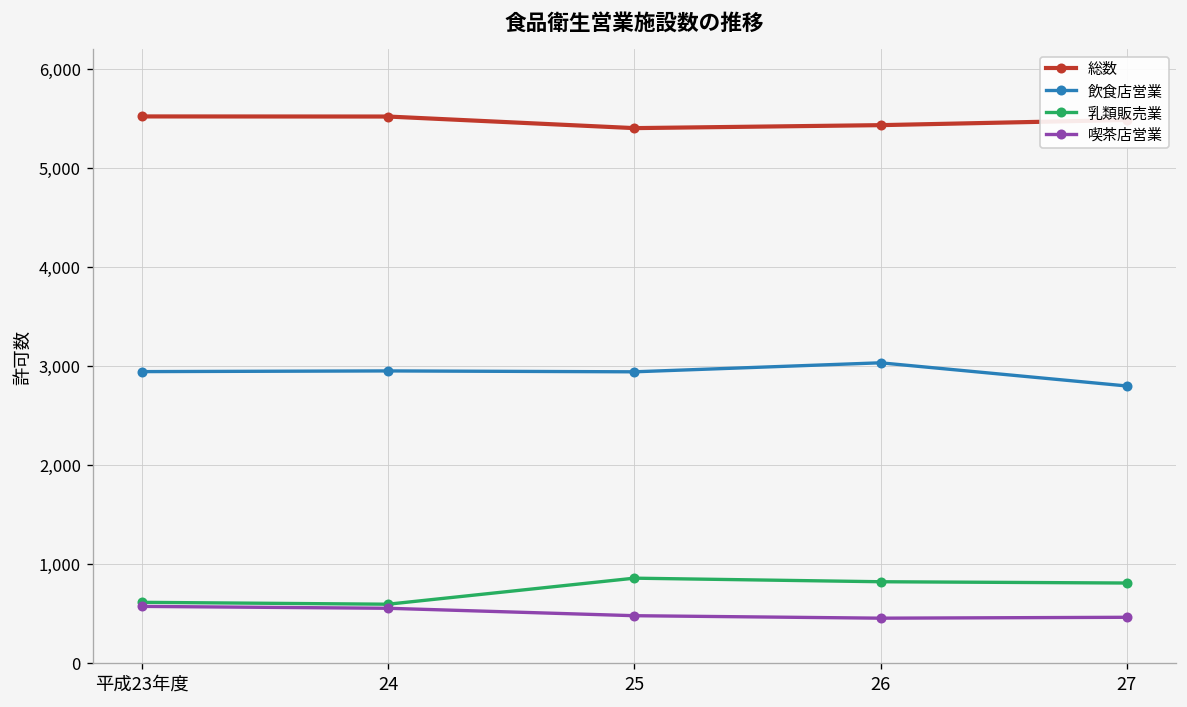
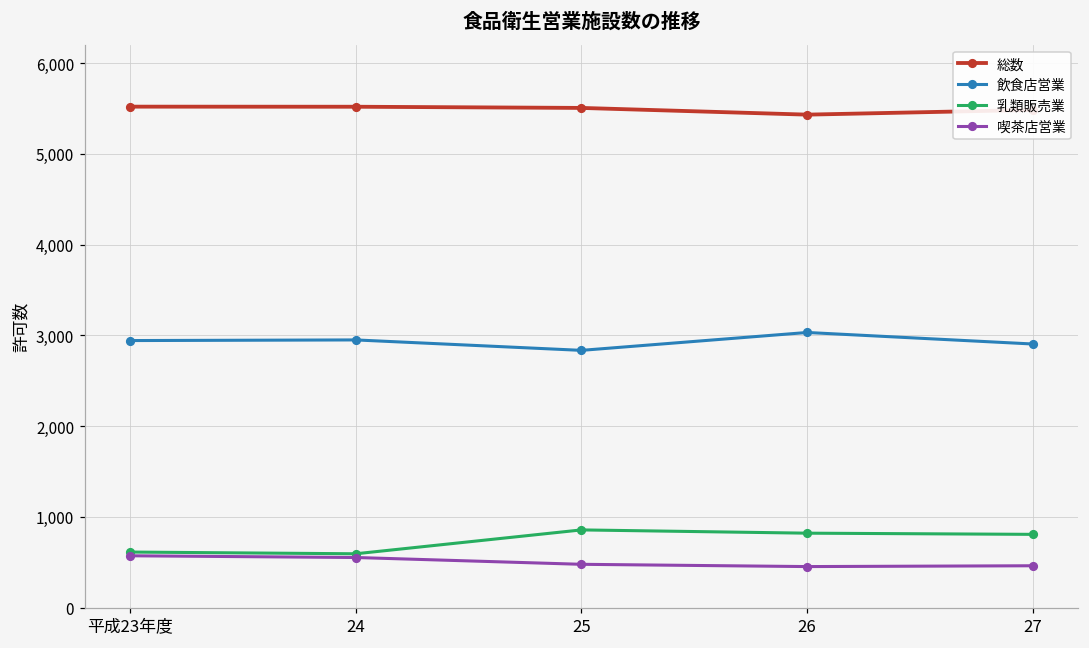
  {
    "総数": {
      "平成23年度": "5,500",
      "24": "5,500",
-     "25": "5,400",
+     "25": "5,500",
      "26": "5,400"
    },
    "飲食店営業": {
      "平成23年度": "2,900",
      "24": "2,900",
-     "25": "2,900",
+     "25": "2,800",
      "26": "3,000",
-     "27": "2,800"
+     "27": "2,900"
    },
    "乳類販売業": {
      "平成23年度": "600",
      "24": "600",
      "25": "900",
      "26": "800",
      "27": "800"
    },
    "喫茶店営業": {
      "平成23年度": "600",
      "24": "600",
      "25": "500",
      "26": "500",
      "27": "500"
    }
  }
